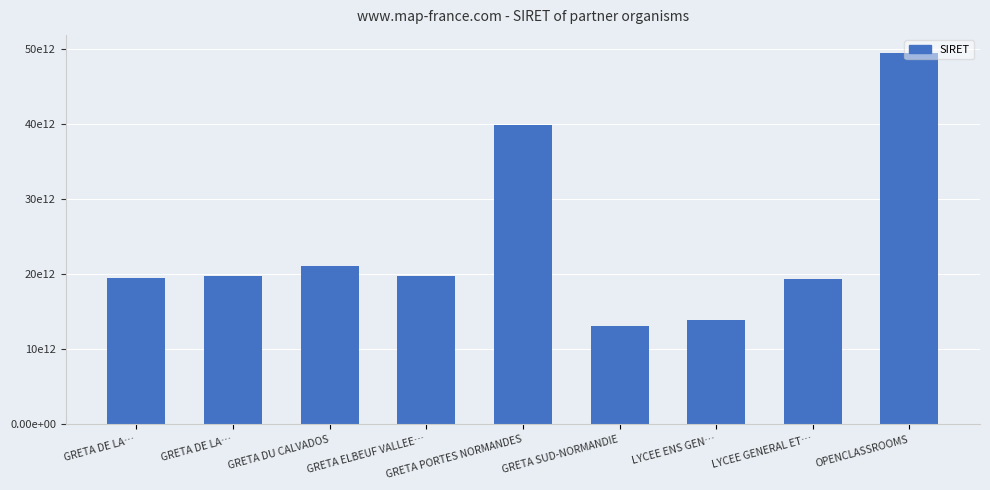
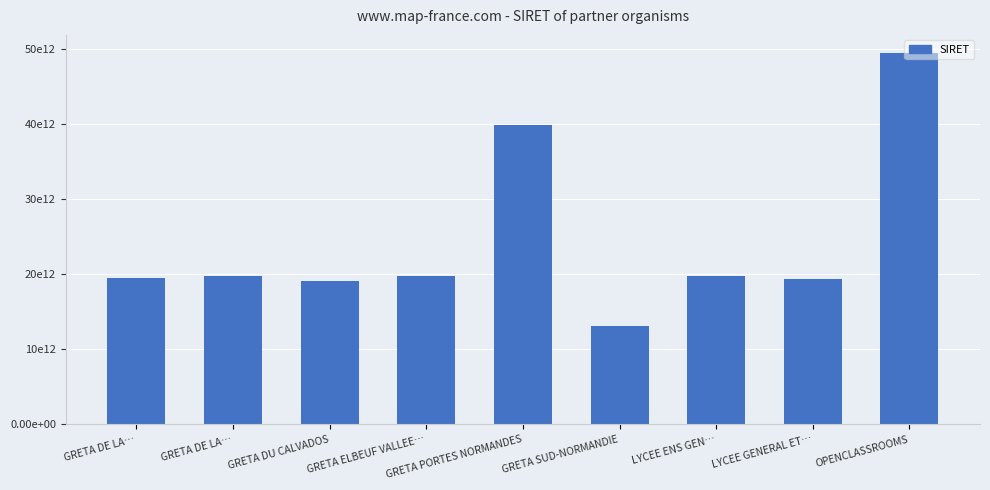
  {
-   "GRETA DU CALVADOS": 21000000000000,
+   "GRETA DU CALVADOS": 19000000000000,
    "GRETA ELBEUF VALLEE…": 20000000000000,
    "GRETA PORTES NORMANDES": 40000000000000,
    "GRETA SUD-NORMANDIE": 13000000000000,
-   "LYCEE ENS GEN…": 14000000000000,
+   "LYCEE ENS GEN…": 20000000000000,
    "LYCEE GENERAL ET…": 19000000000000
  }
